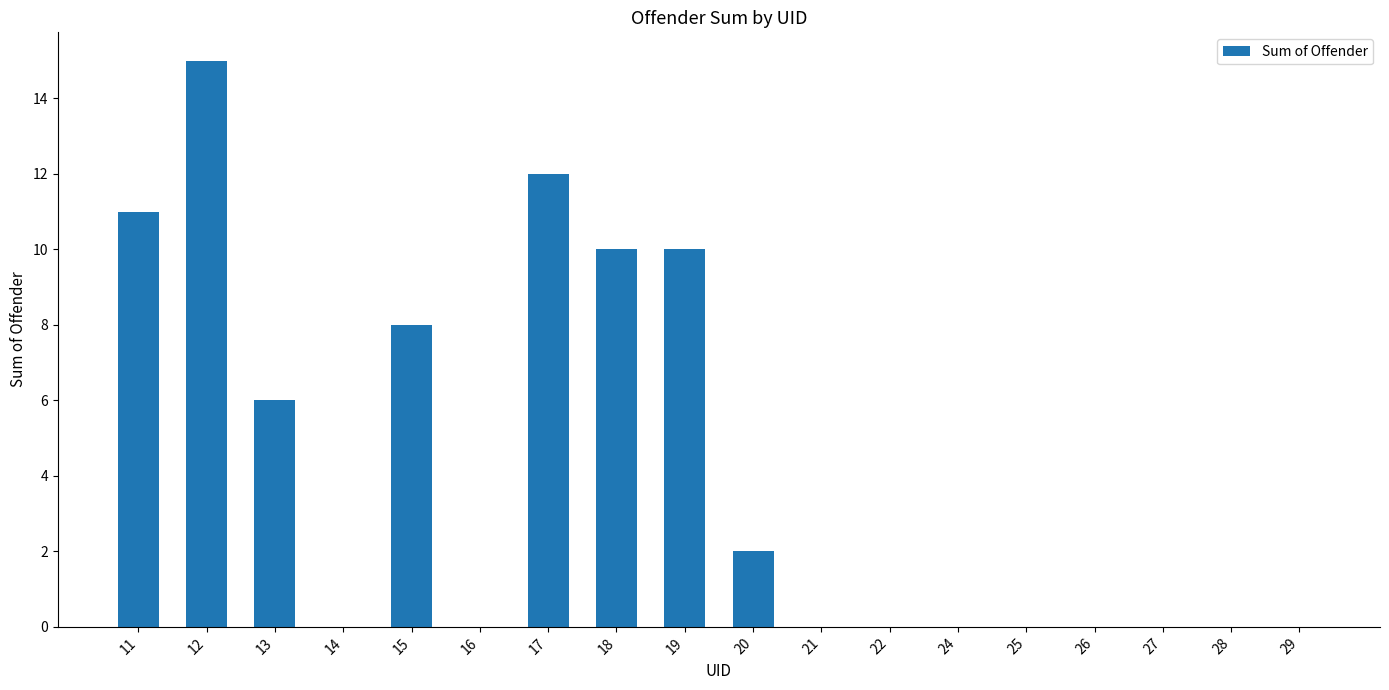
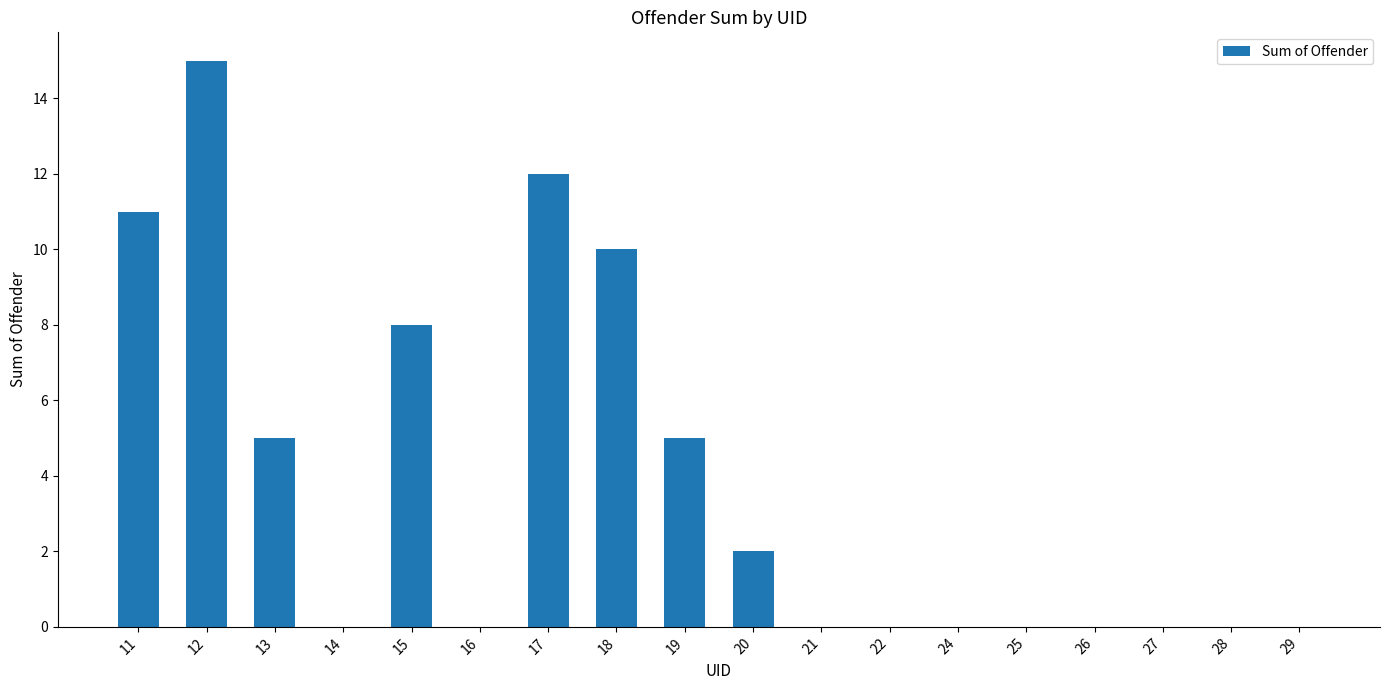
  {
    "11": 11,
    "12": 15,
-   "13": 6,
+   "13": 5,
    "14": 0,
    "15": 8,
    "16": 0,
    "17": 12,
    "18": 10,
-   "19": 10,
+   "19": 5,
    "20": 2,
    "21": 0,
    "22": 0,
    "24": 0,
    "25": 0,
    "26": 0,
    "27": 0,
    "28": 0,
    "29": 0
  }
